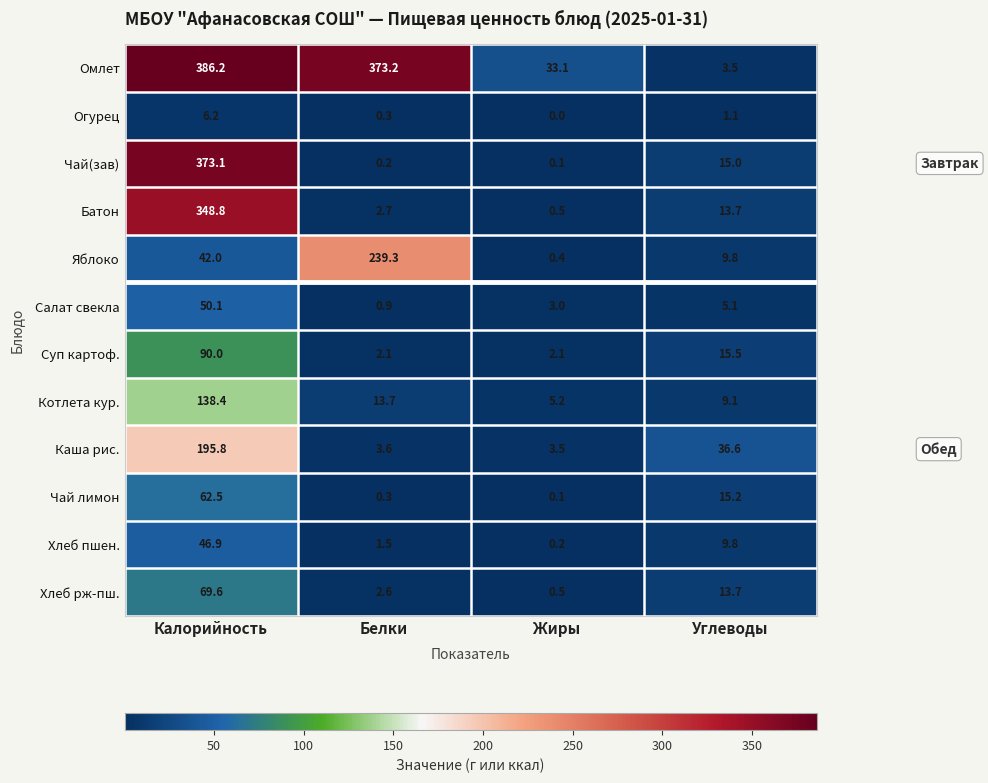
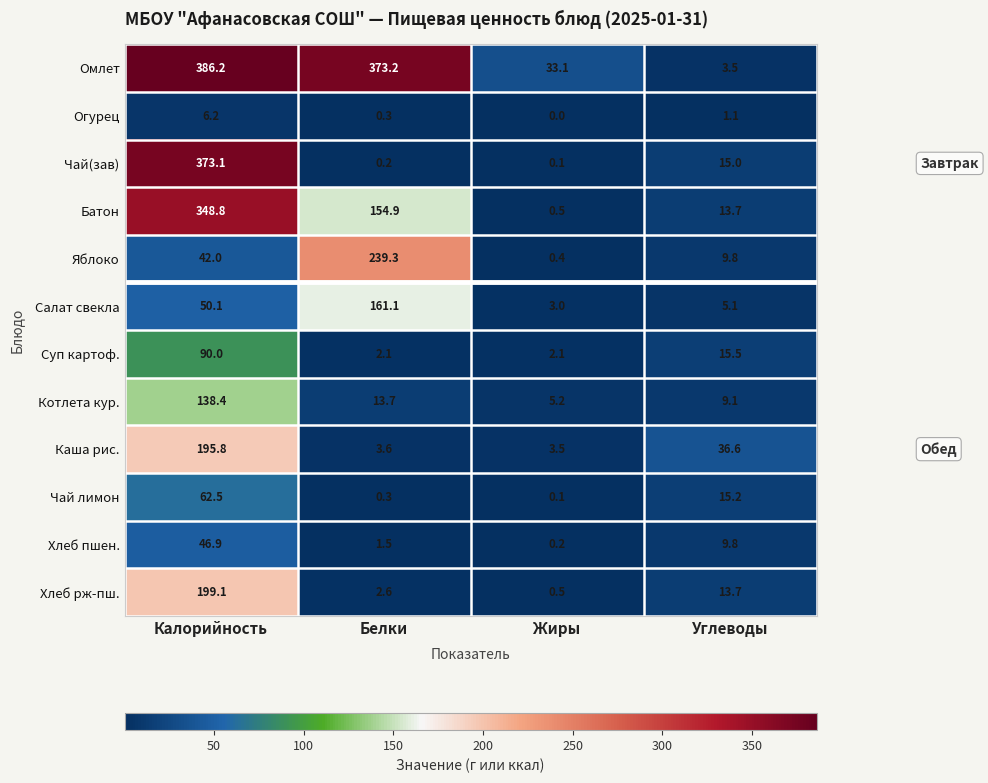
  {
    "Омлет": {
      "Калорийность": 386.2,
      "Белки": 373.2,
      "Жиры": 33.1,
      "Углеводы": 3.5
    },
    "Огурец": {
      "Калорийность": 6.2,
      "Белки": 0.3,
      "Жиры": 0.0,
      "Углеводы": 1.1
    },
    "Чай(зав)": {
      "Калорийность": 373.1,
      "Белки": 0.2,
      "Жиры": 0.1,
      "Углеводы": 15.0
    },
    "Батон": {
      "Калорийность": 348.8,
-     "Белки": 2.7,
+     "Белки": 154.9,
      "Жиры": 0.5,
      "Углеводы": 13.7
    },
    "Яблоко": {
      "Калорийность": 42.0,
      "Белки": 239.3,
      "Жиры": 0.4,
      "Углеводы": 9.8
    },
    "Салат свекла": {
      "Калорийность": 50.1,
-     "Белки": 0.9,
+     "Белки": 161.1,
      "Жиры": 3.0,
      "Углеводы": 5.1
    },
    "Суп картоф.": {
      "Калорийность": 90.0,
      "Белки": 2.1,
      "Жиры": 2.1,
      "Углеводы": 15.5
    },
    "Котлета кур.": {
      "Калорийность": 138.4,
      "Белки": 13.7,
      "Жиры": 5.2,
      "Углеводы": 9.1
    },
    "Каша рис.": {
      "Калорийность": 195.8,
      "Белки": 3.6,
      "Жиры": 3.5,
      "Углеводы": 36.6
    },
    "Чай лимон": {
      "Калорийность": 62.5,
      "Белки": 0.3,
      "Жиры": 0.1,
      "Углеводы": 15.2
    },
    "Хлеб пшен.": {
      "Калорийность": 46.9,
      "Белки": 1.5,
      "Жиры": 0.2,
      "Углеводы": 9.8
    },
    "Хлеб рж-пш.": {
-     "Калорийность": 69.6,
+     "Калорийность": 199.1,
      "Белки": 2.6,
      "Жиры": 0.5,
      "Углеводы": 13.7
    }
  }
